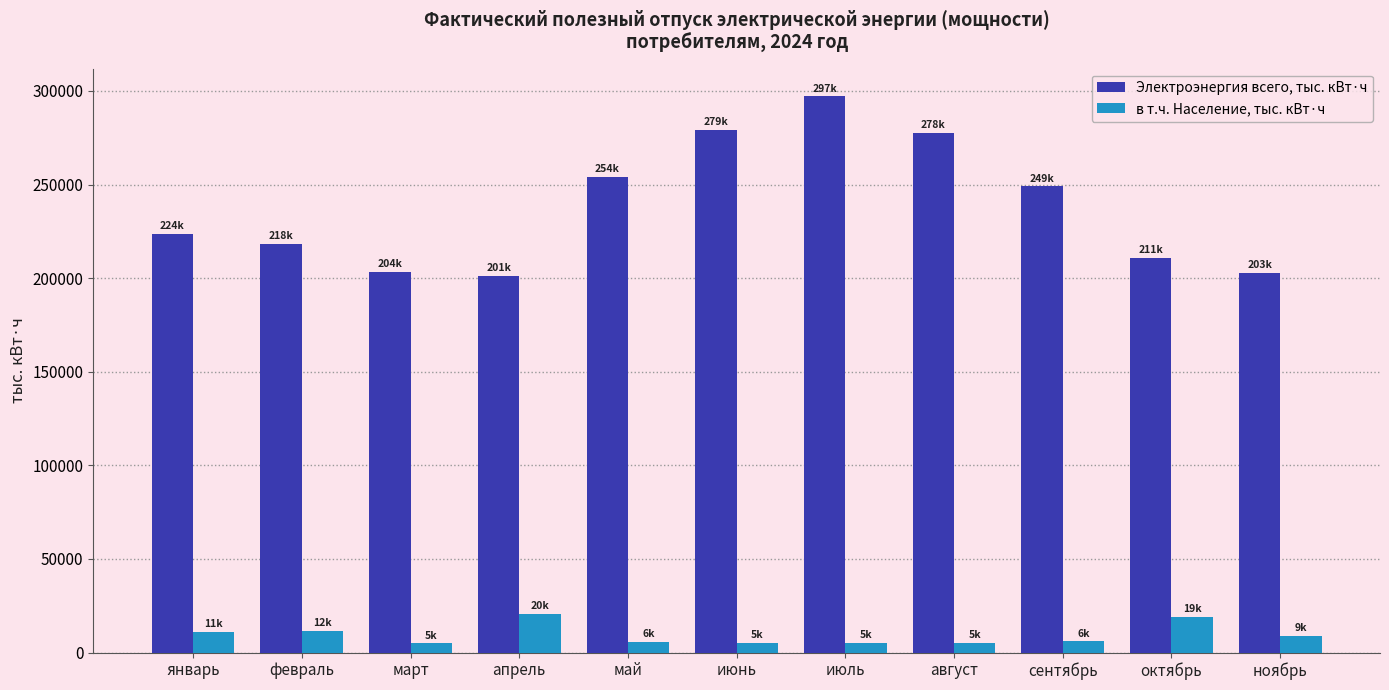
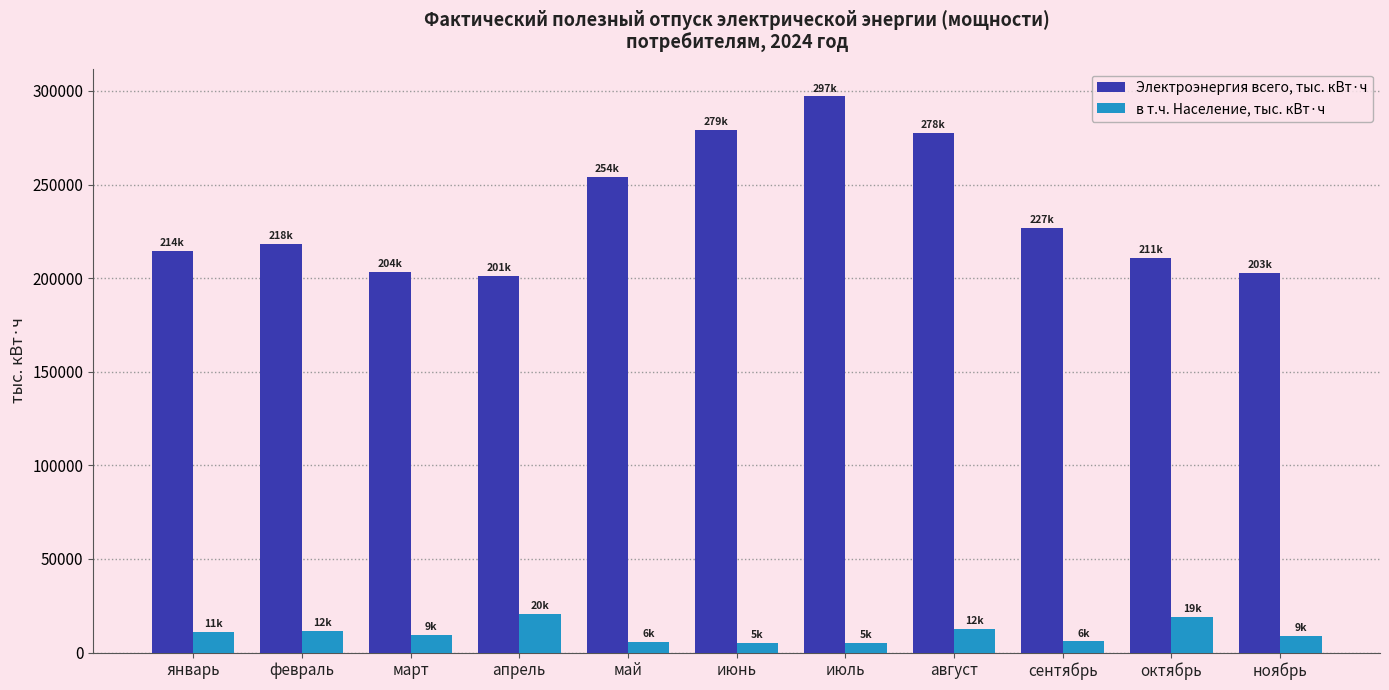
  {
    "Электроэнергия всего, тыс. кВт·ч": {
-     "январь": "224k",
+     "январь": "214k",
      "февраль": "218k",
      "март": "204k",
      "апрель": "201k",
      "май": "254k",
      "июнь": "279k",
      "июль": "297k",
      "август": "278k",
-     "сентябрь": "249k",
+     "сентябрь": "227k",
      "октябрь": "211k",
      "ноябрь": "203k"
    },
    "в т.ч. Население, тыс. кВт·ч": {
      "январь": "11k",
      "февраль": "12k",
-     "март": "5k",
+     "март": "9k",
      "апрель": "20k",
      "май": "6k",
      "июнь": "5k",
      "июль": "5k",
-     "август": "5k",
+     "август": "12k",
      "сентябрь": "6k",
      "октябрь": "19k",
      "ноябрь": "9k"
    }
  }
